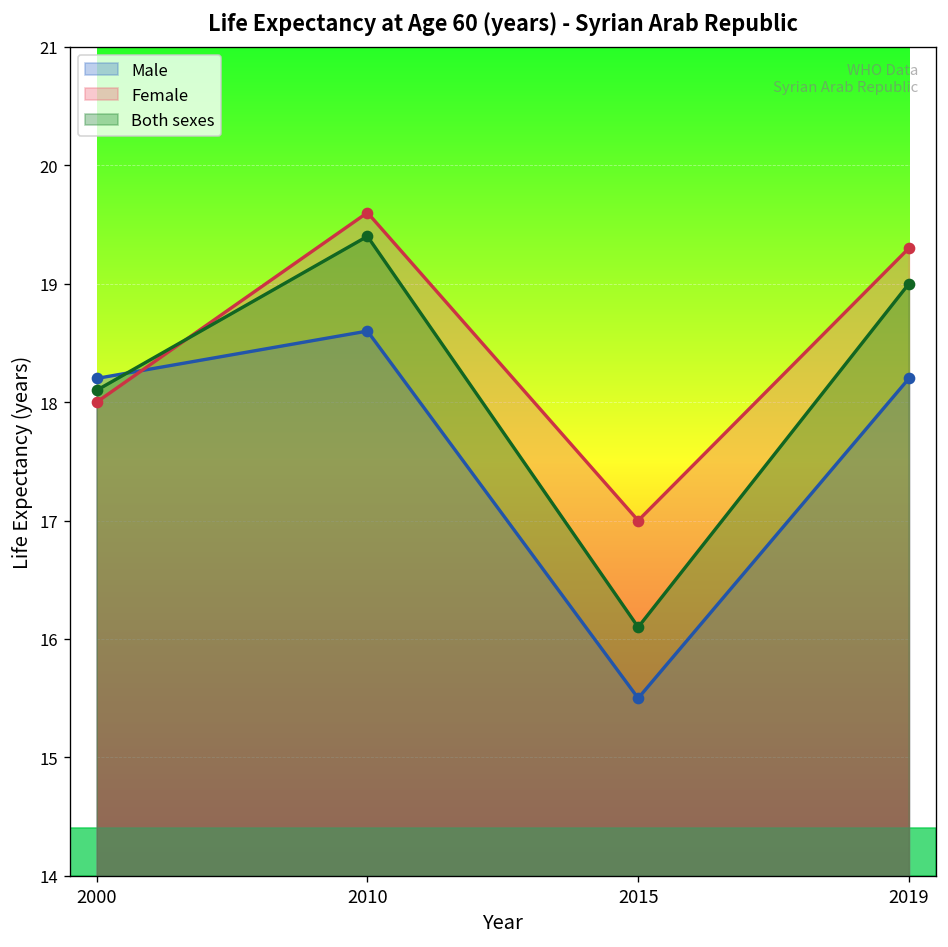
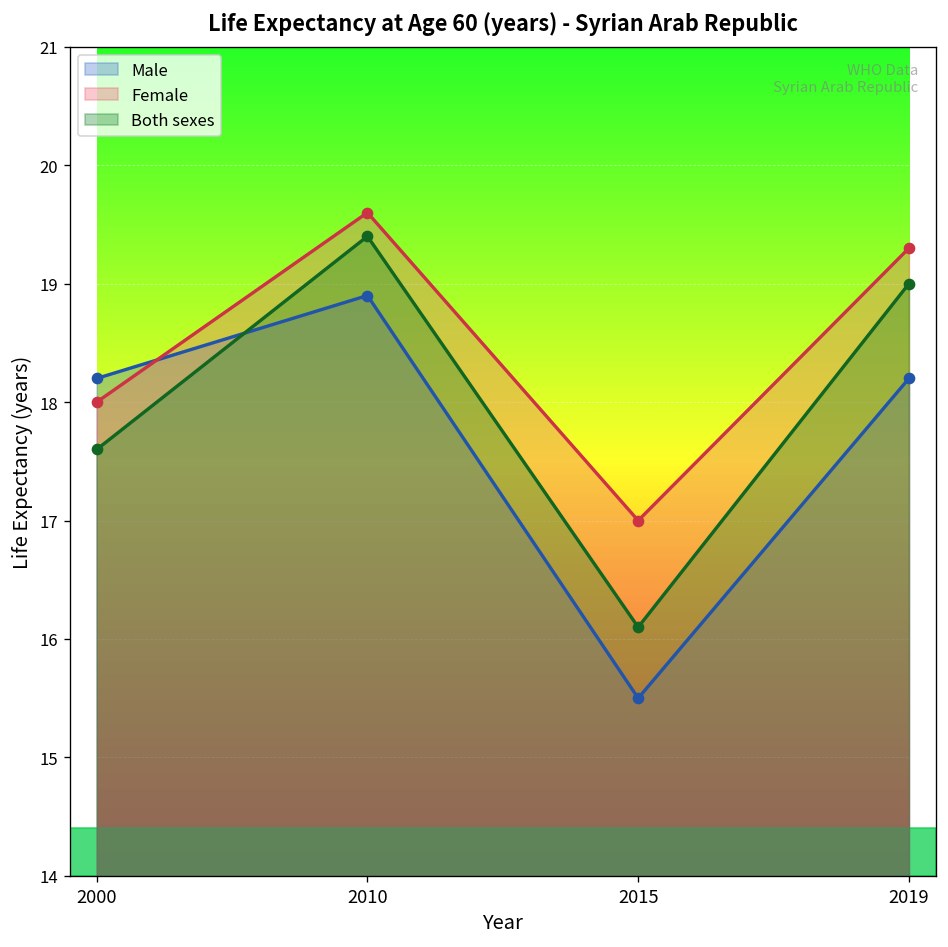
  {
    "Male": {
      "2000": 18.2,
-     "2010": 18.6,
+     "2010": 18.9,
      "2015": 15.5,
      "2019": 18.2
    },
    "Female": {
      "2000": 18.0,
      "2010": 19.6,
      "2015": 17.0,
      "2019": 19.3
    },
    "Both sexes": {
-     "2000": 18.1,
+     "2000": 17.6,
      "2010": 19.4,
      "2015": 16.1,
      "2019": 19.0
    }
  }
